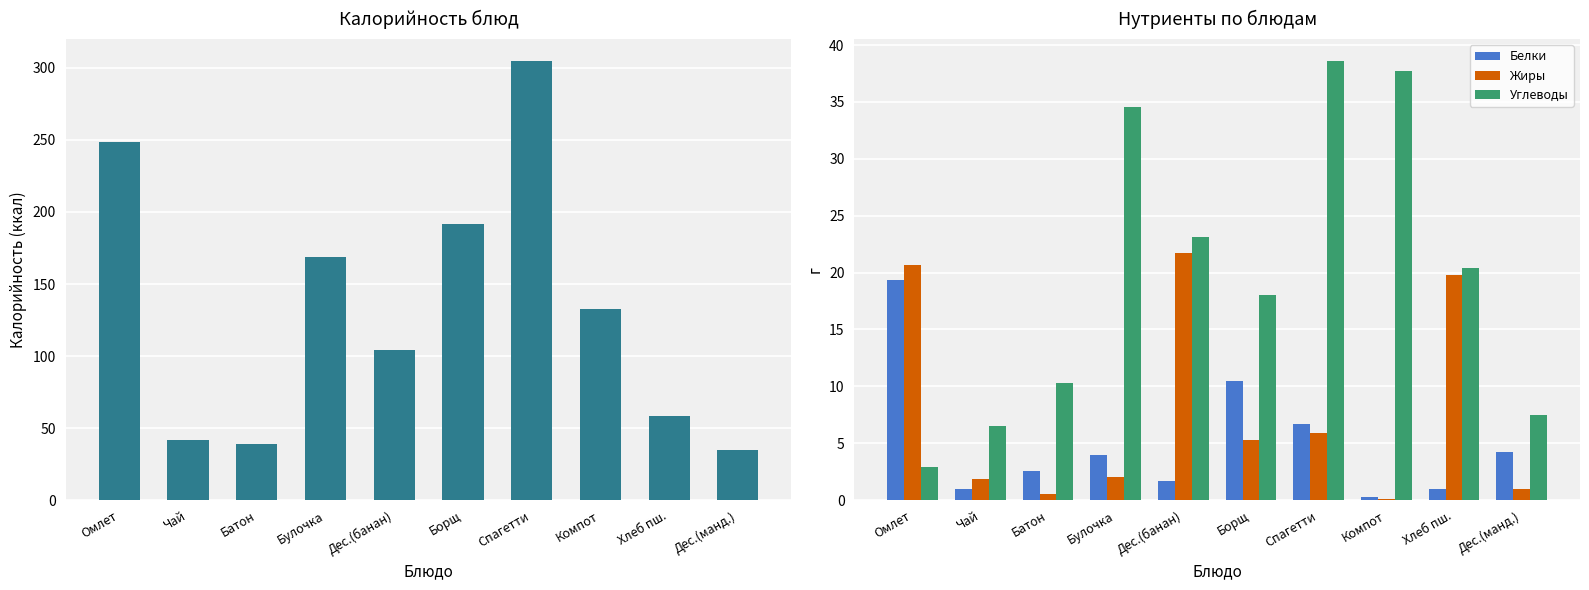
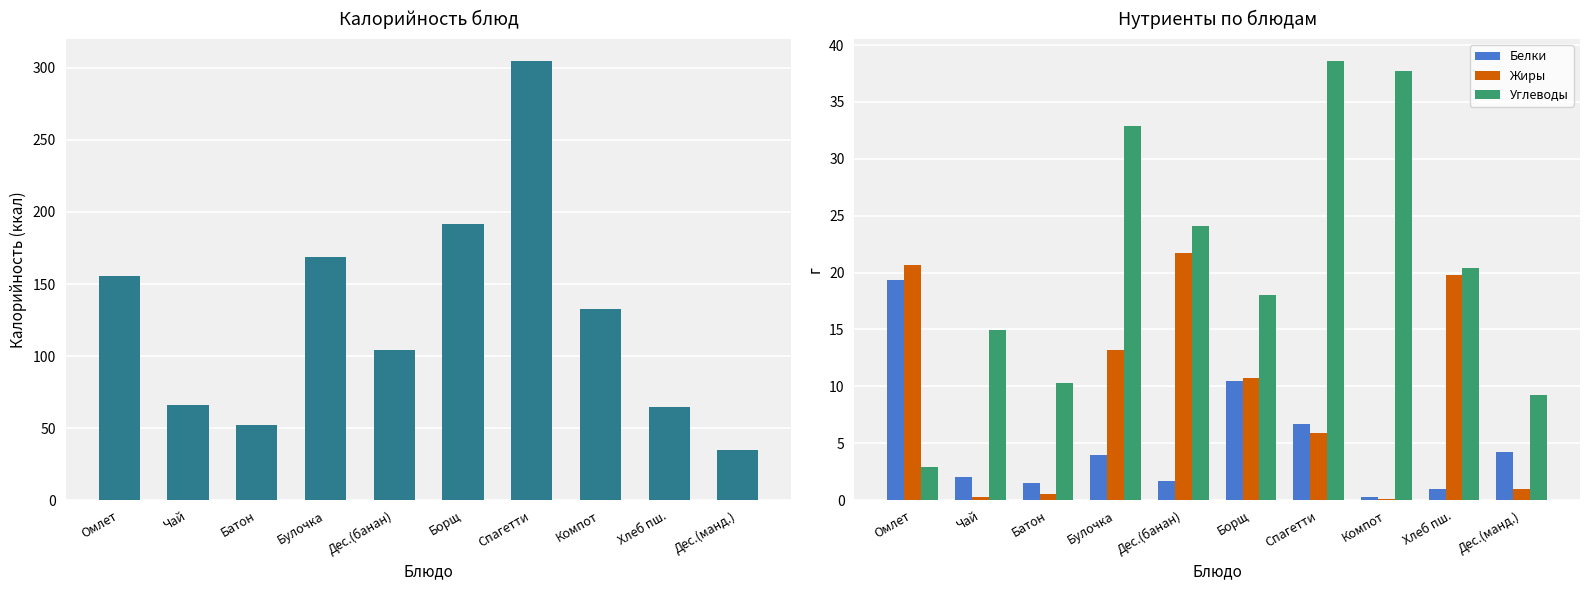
  {
    "Калорийность блюд": {
-     "Омлет": 249,
-     "Чай": 42,
-     "Батон": 39,
+     "Омлет": 156,
+     "Чай": 66,
+     "Батон": 52,
      "Булочка": 169,
      "Дес.(банан)": 104,
      "Борщ": 192,
      "Спагетти": 305,
      "Компот": 132,
-     "Хлеб пш.": 59,
+     "Хлеб пш.": 65,
      "Дес.(манд.)": 35
    },
    "Нутриенты по блюдам": {
      "Белки": {
        "Омлет": 19.4,
-       "Чай": 1,
-       "Батон": 2.6,
+       "Чай": 2,
+       "Батон": 1.5,
        "Булочка": 4.0,
        "Дес.(банан)": 1.7,
        "Борщ": 10.5,
        "Спагетти": 6.7,
        "Компот": 0.3,
        "Хлеб пш.": 1.0,
        "Дес.(манд.)": 4.2
      },
      "Жиры": {
        "Омлет": 20.7,
-       "Чай": 1.8,
+       "Чай": 0.3,
        "Батон": 0.6,
-       "Булочка": 2.0,
+       "Булочка": 13.2,
        "Дес.(банан)": 21.7,
-       "Борщ": 5.3,
+       "Борщ": 10.7,
        "Спагетти": 5.9,
        "Хлеб пш.": 19.8,
        "Дес.(манд.)": 1.0
      },
      "Углеводы": {
        "Омлет": 2.9,
-       "Чай": 6.6,
+       "Чай": 15.0,
        "Батон": 10.3,
-       "Булочка": 34.5,
-       "Дес.(банан)": 23.1,
+       "Булочка": 32.9,
+       "Дес.(банан)": 24.1,
        "Борщ": 18.0,
        "Спагетти": 38.6,
        "Компот": 37.7,
        "Хлеб пш.": 20.4,
-       "Дес.(манд.)": 7.5
+       "Дес.(манд.)": 9.2
      }
    }
  }
